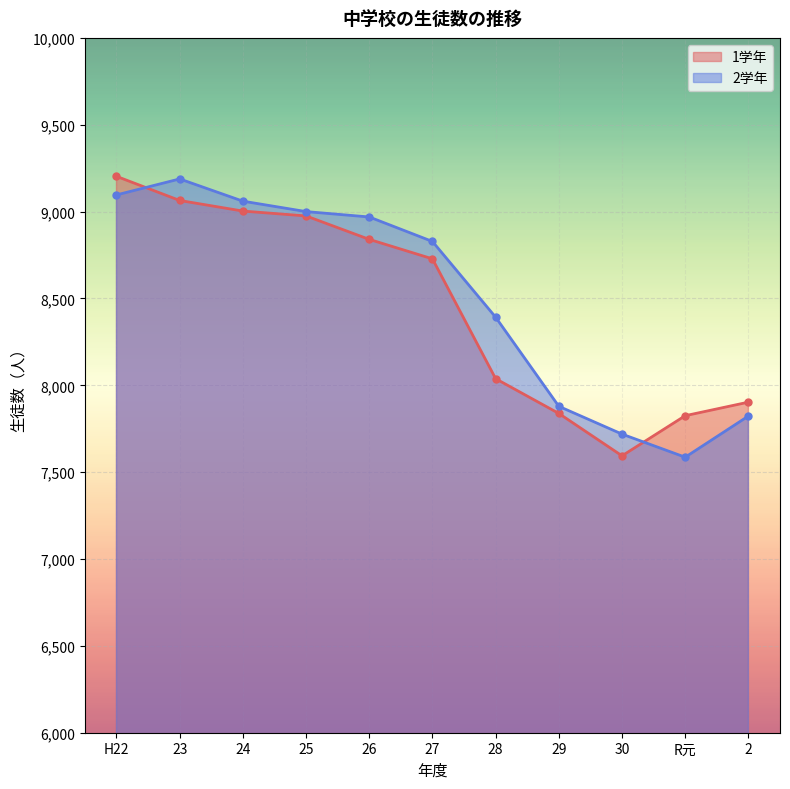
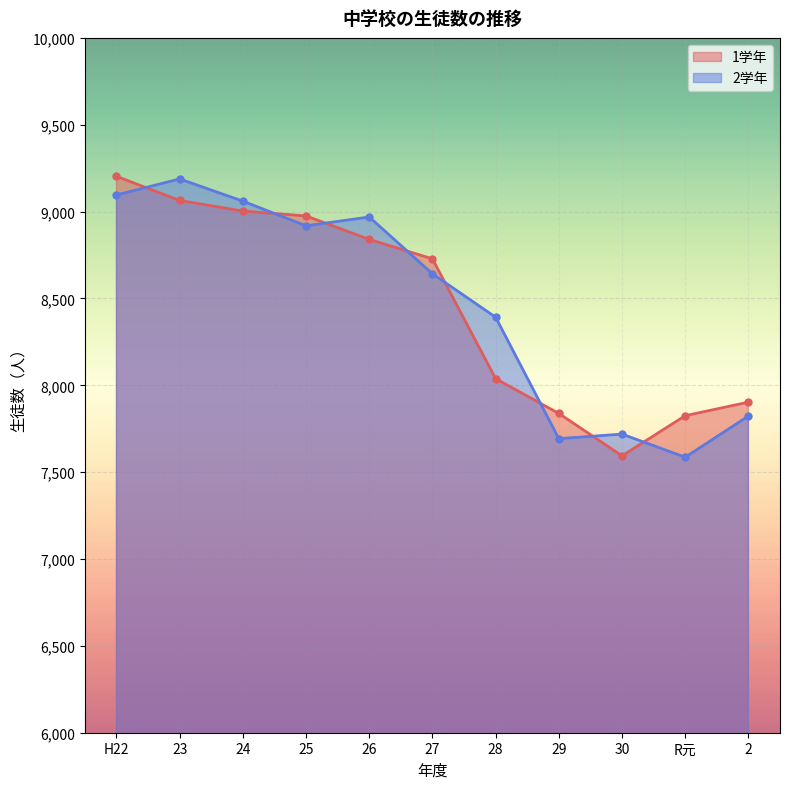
  {
    "1学年": {
      "H22": "9,200",
      "23": "9,060",
      "24": "9,000",
      "25": "8,980",
      "26": "8,840",
      "27": "8,730",
      "28": "8,040",
      "29": "7,840",
      "30": "7,590",
      "R元": "7,830",
      "2": "7,900"
    },
    "2学年": {
      "H22": "9,100",
      "23": "9,190",
      "24": "9,060",
-     "25": "9,000",
+     "25": "8,920",
      "26": "8,970",
-     "27": "8,830",
+     "27": "8,640",
      "28": "8,390",
-     "29": "7,880",
+     "29": "7,690",
      "30": "7,720",
      "R元": "7,590",
      "2": "7,820"
    }
  }
